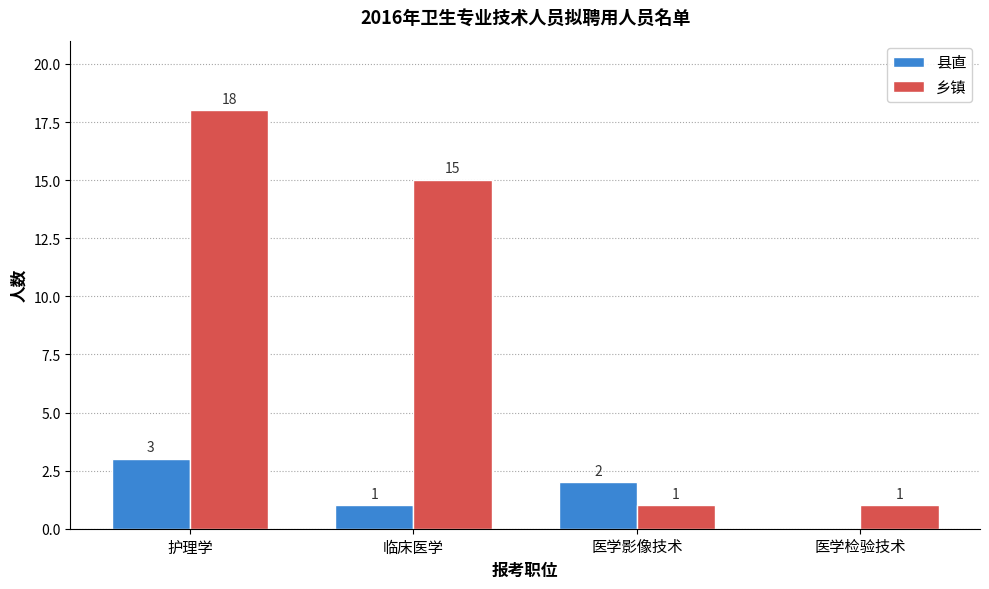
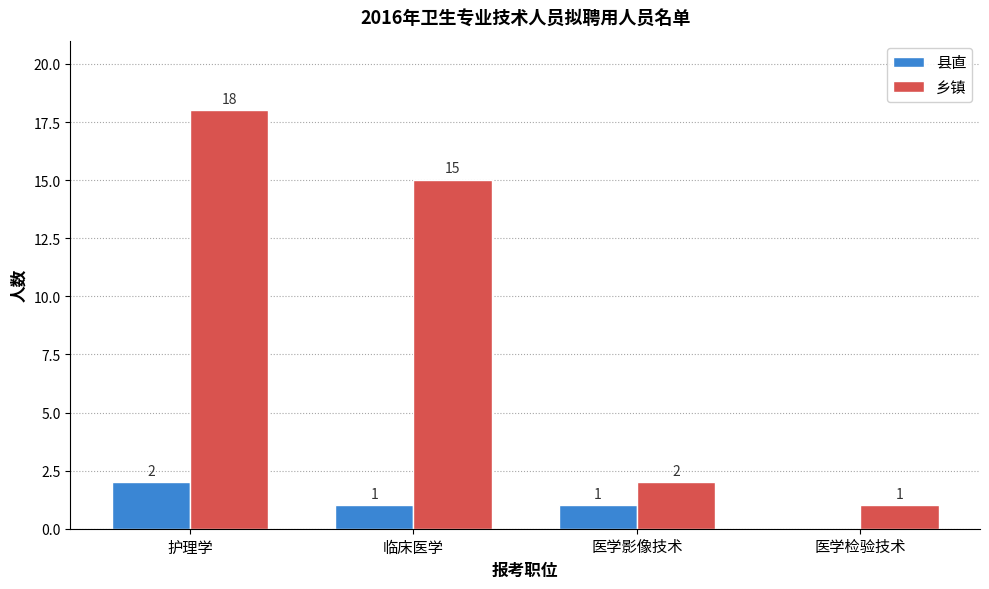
  {
    "县直": {
-     "护理学": 3,
+     "护理学": 2,
      "临床医学": 1,
-     "医学影像技术": 2
+     "医学影像技术": 1
    },
    "乡镇": {
      "护理学": 18,
      "临床医学": 15,
-     "医学影像技术": 1,
+     "医学影像技术": 2,
      "医学检验技术": 1
    }
  }
